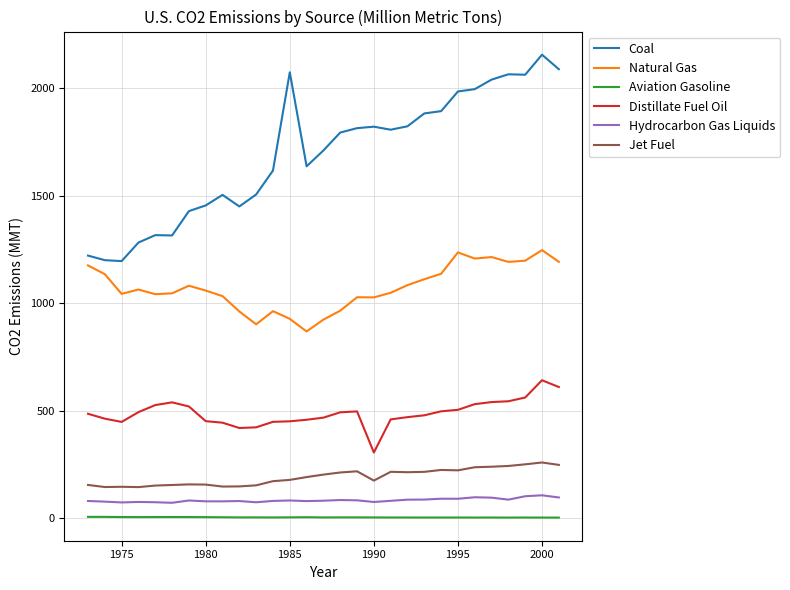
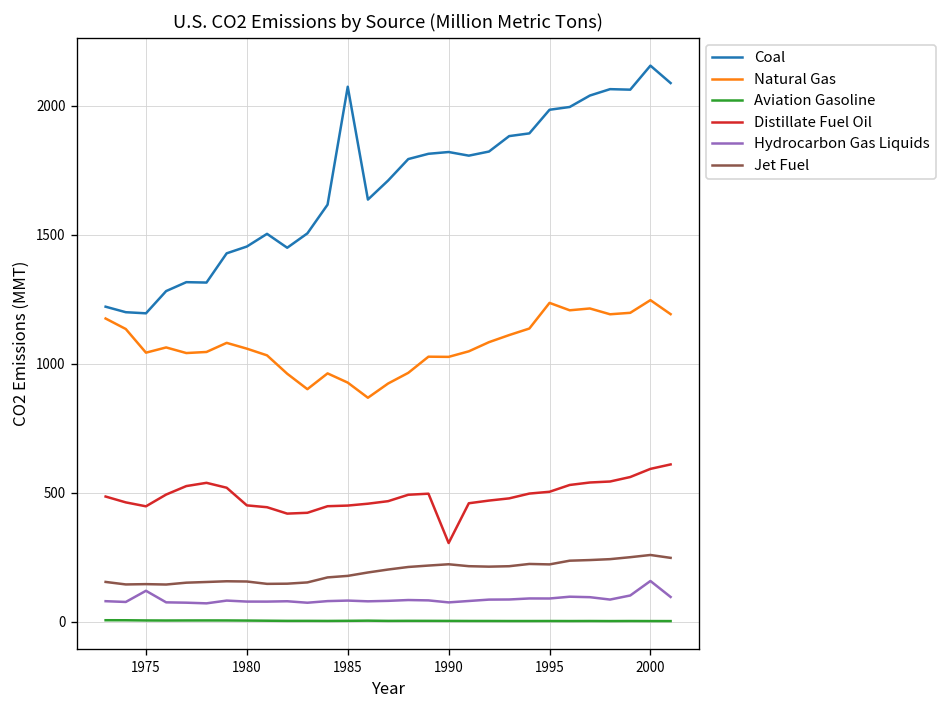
  {
    "Coal": {
      "1975": 1200,
      "1980": 1450,
      "1985": 2070,
      "1990": 1820,
      "1995": 1980,
      "2000": 2150
    },
    "Natural Gas": {
      "1975": 1040,
      "1980": 1060,
      "1985": 930,
      "1990": 1030,
      "1995": 1240,
      "2000": 1250
    },
    "Aviation Gasoline": {
      "1975": 0,
      "1980": 0,
      "1985": 0,
      "1990": 0,
      "1995": 0,
      "2000": 0
    },
    "Distillate Fuel Oil": {
      "1975": 450,
      "1980": 450,
      "1985": 450,
      "1990": 300,
      "1995": 500,
-     "2000": 640
+     "2000": 590
    },
    "Hydrocarbon Gas Liquids": {
-     "1975": 70,
+     "1975": 120,
      "1980": 80,
      "1985": 80,
      "1990": 70,
      "1995": 90,
-     "2000": 110
+     "2000": 160
    },
    "Jet Fuel": {
      "1975": 150,
      "1980": 160,
      "1985": 180,
-     "1990": 170,
+     "1990": 220,
      "1995": 220,
      "2000": 260
    }
  }
